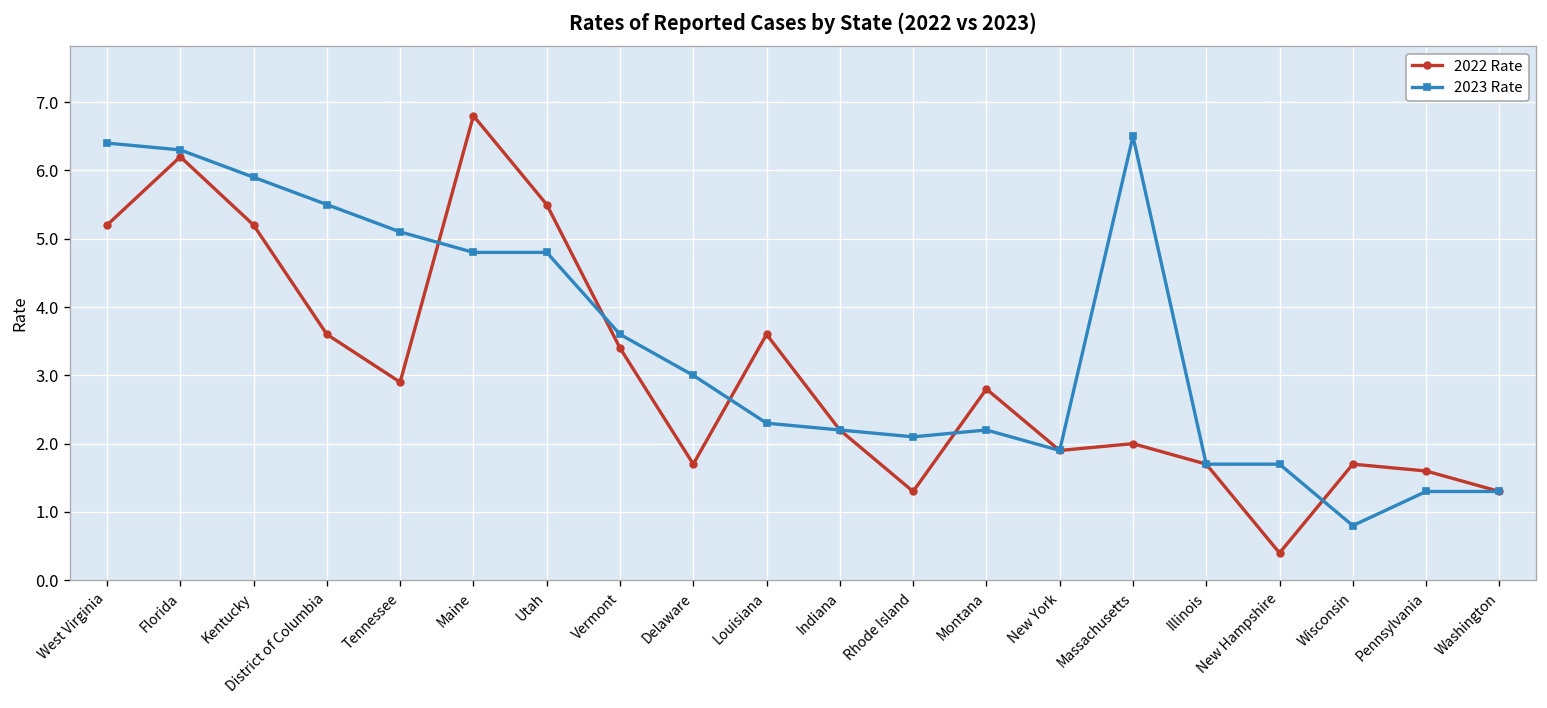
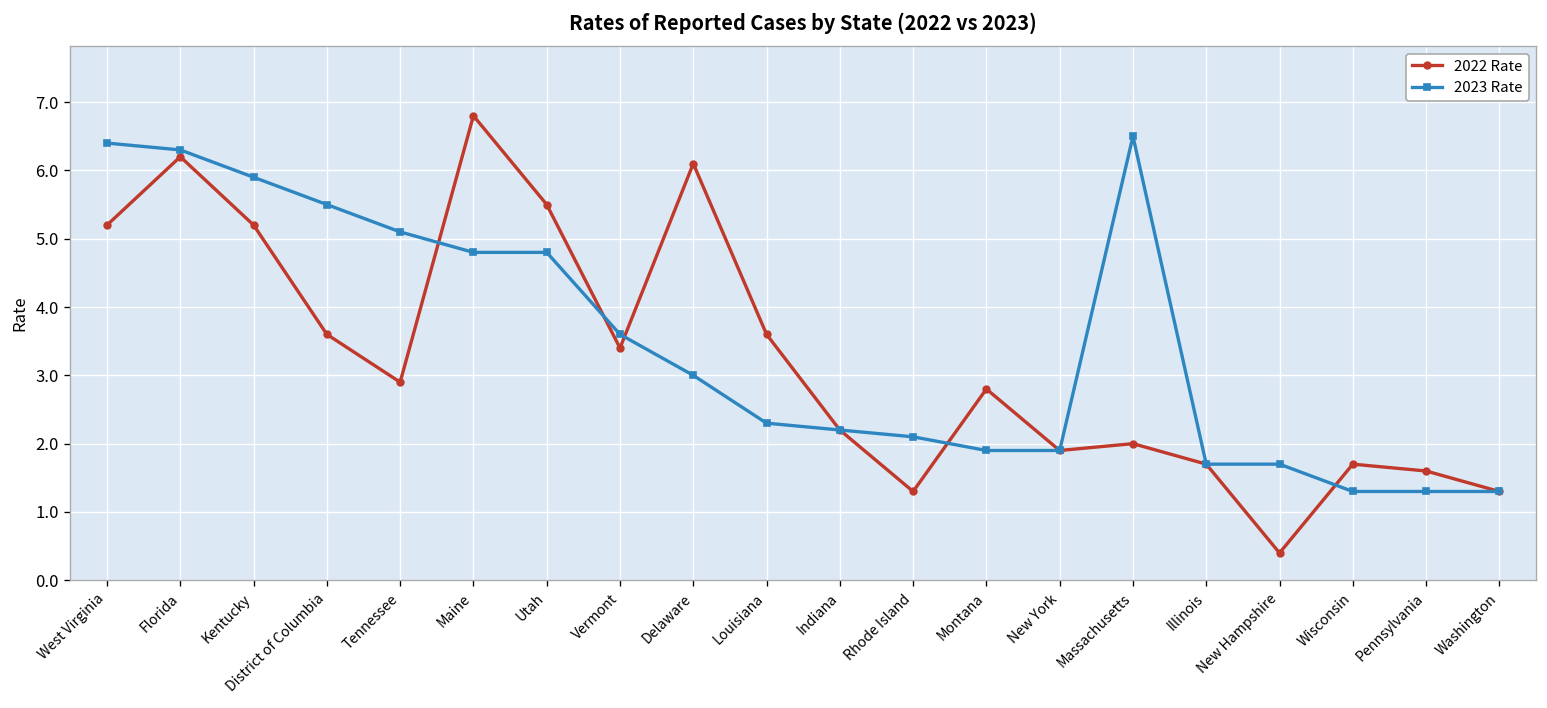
  {
    "2022 Rate": {
      "West Virginia": 5.2,
      "Florida": 6.2,
      "Kentucky": 5.2,
      "District of Columbia": 3.6,
      "Tennessee": 2.9,
      "Maine": 6.8,
      "Utah": 5.5,
      "Vermont": 3.4,
-     "Delaware": 1.7,
+     "Delaware": 6.1,
      "Louisiana": 3.6,
      "Rhode Island": 1.3,
      "Montana": 2.8,
      "Massachusetts": 2.0,
      "New Hampshire": 0.4,
      "Wisconsin": 1.7,
      "Pennsylvania": 1.6
    },
    "2023 Rate": {
      "West Virginia": 6.4,
      "Florida": 6.3,
      "Kentucky": 5.9,
      "District of Columbia": 5.5,
      "Tennessee": 5.1,
      "Maine": 4.8,
      "Utah": 4.8,
      "Vermont": 3.6,
      "Delaware": 3.0,
      "Louisiana": 2.3,
      "Rhode Island": 2.1,
-     "Montana": 2.2,
+     "Montana": 1.9,
      "Massachusetts": 6.5,
      "New Hampshire": 1.7,
-     "Wisconsin": 0.8,
+     "Wisconsin": 1.3,
      "Pennsylvania": 1.3
    }
  }
